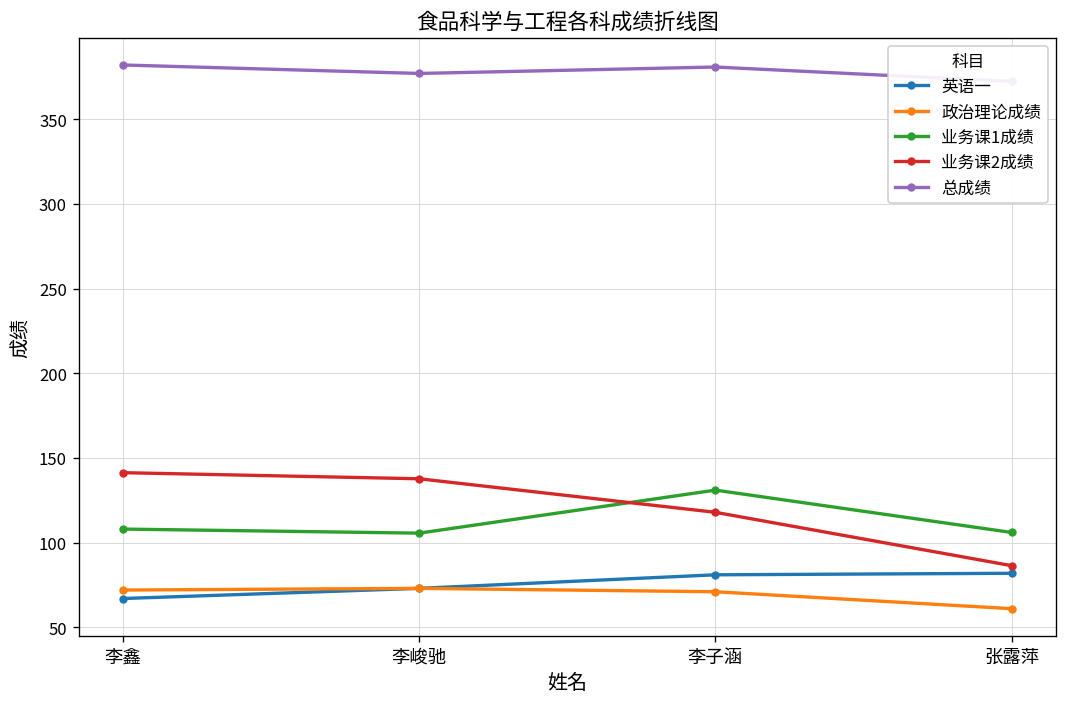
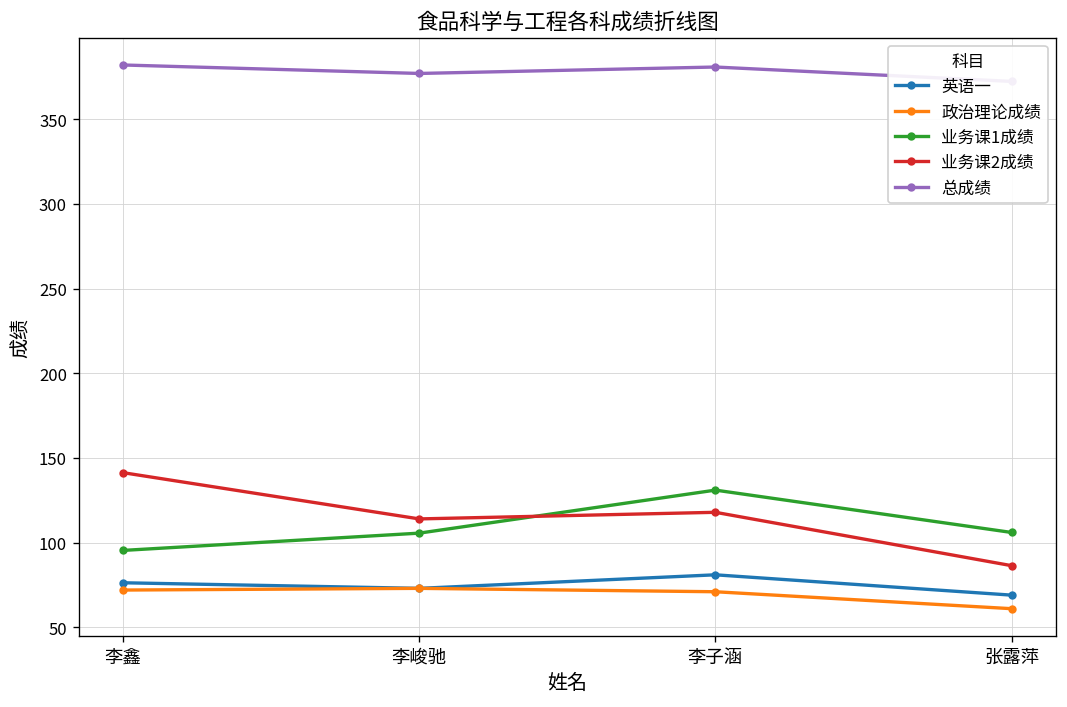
  {
    "英语一": {
-     "李鑫": 67,
+     "李鑫": 76,
      "李子涵": 81,
-     "张露萍": 82
+     "张露萍": 69
    },
    "政治理论成绩": {
      "李鑫": 72,
      "李子涵": 71,
      "张露萍": 61
    },
    "业务课1成绩": {
-     "李鑫": 108,
+     "李鑫": 95,
      "李峻驰": 106,
      "李子涵": 131,
      "张露萍": 106
    },
    "业务课2成绩": {
      "李鑫": 141,
-     "李峻驰": 138,
+     "李峻驰": 114,
      "李子涵": 118,
      "张露萍": 86
    },
    "总成绩": {
      "李鑫": 382,
      "李峻驰": 377,
      "李子涵": 381
    }
  }
